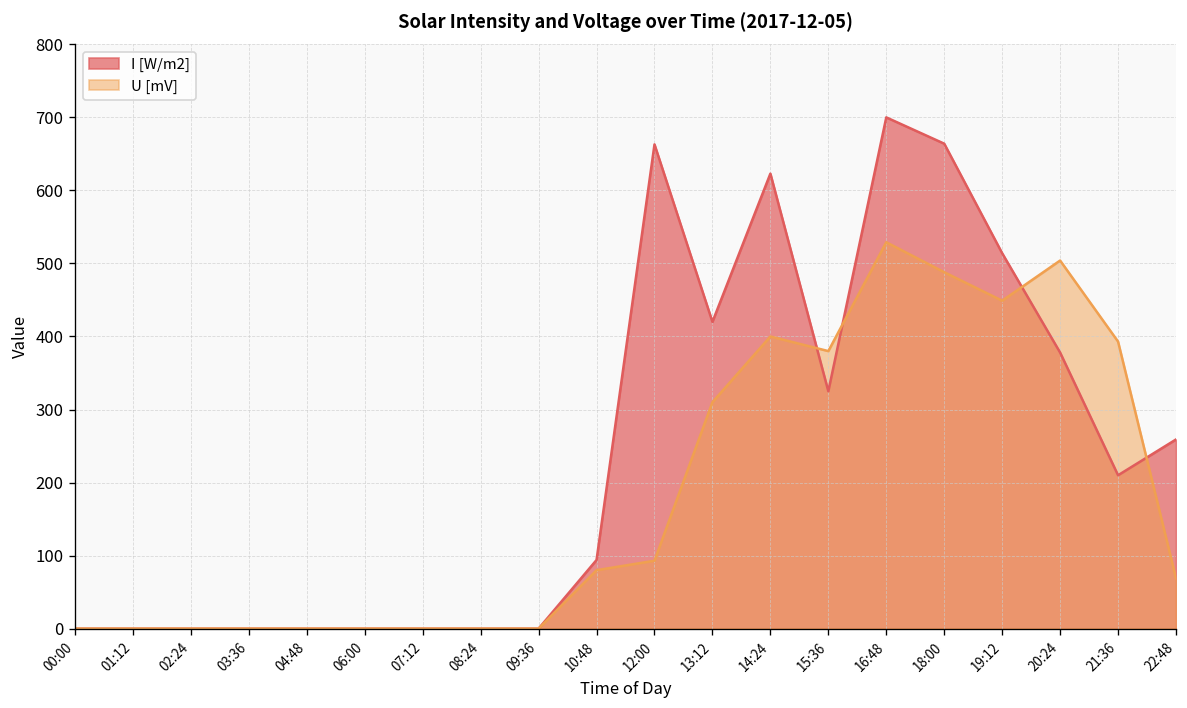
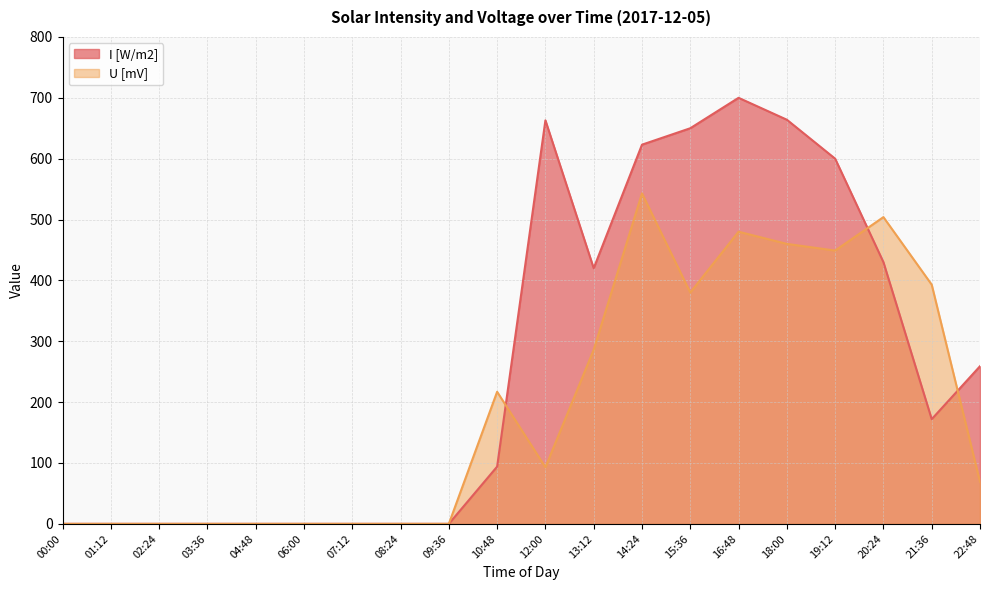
  {
    "I [W/m2]": {
      "10:48": 90,
      "12:00": 660,
      "13:12": 420,
      "14:24": 620,
-     "15:36": 330,
+     "15:36": 650,
      "16:48": 700,
      "18:00": 660,
-     "19:12": 510,
-     "20:24": 380,
-     "21:36": 210,
+     "19:12": 600,
+     "20:24": 430,
+     "21:36": 170,
      "22:48": 260
    },
    "U [mV]": {
-     "10:48": 80,
+     "10:48": 220,
      "12:00": 90,
-     "13:12": 310,
-     "14:24": 400,
+     "13:12": 290,
+     "14:24": 540,
      "15:36": 380,
-     "16:48": 530,
-     "18:00": 490,
+     "16:48": 480,
+     "18:00": 460,
      "19:12": 450,
      "20:24": 500,
      "21:36": 390,
      "22:48": 70
    }
  }
